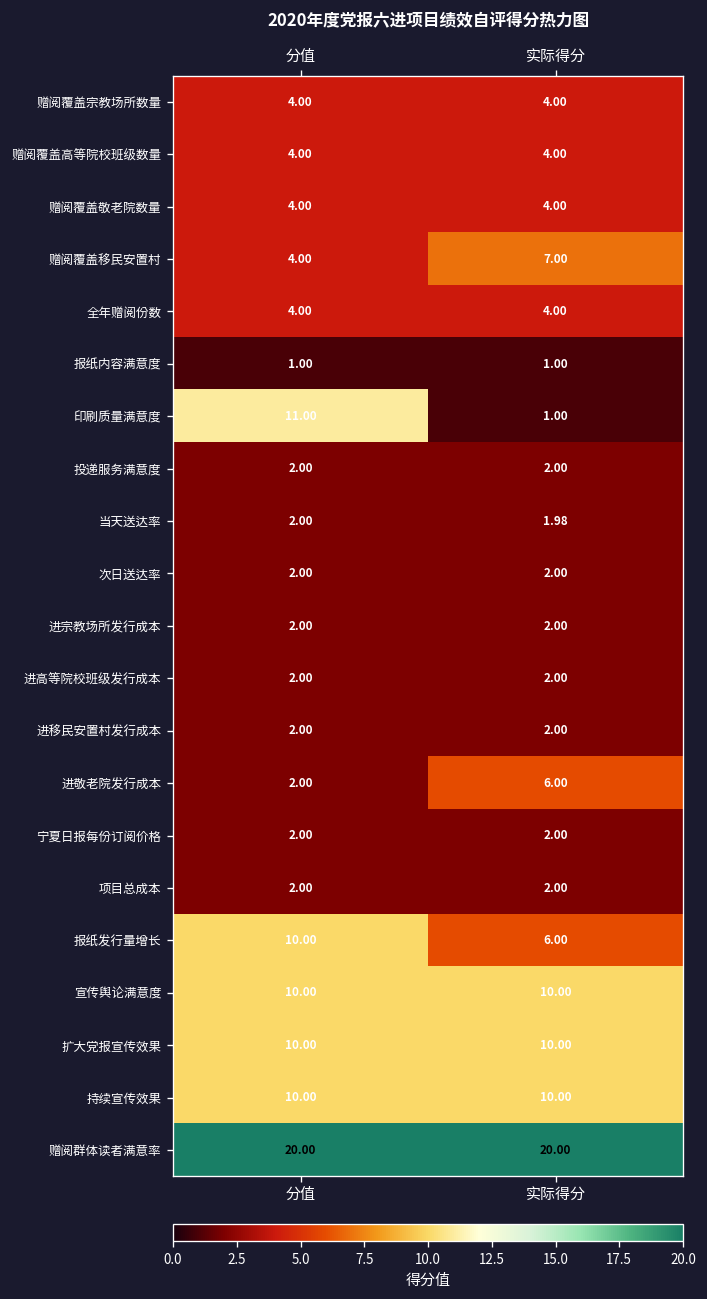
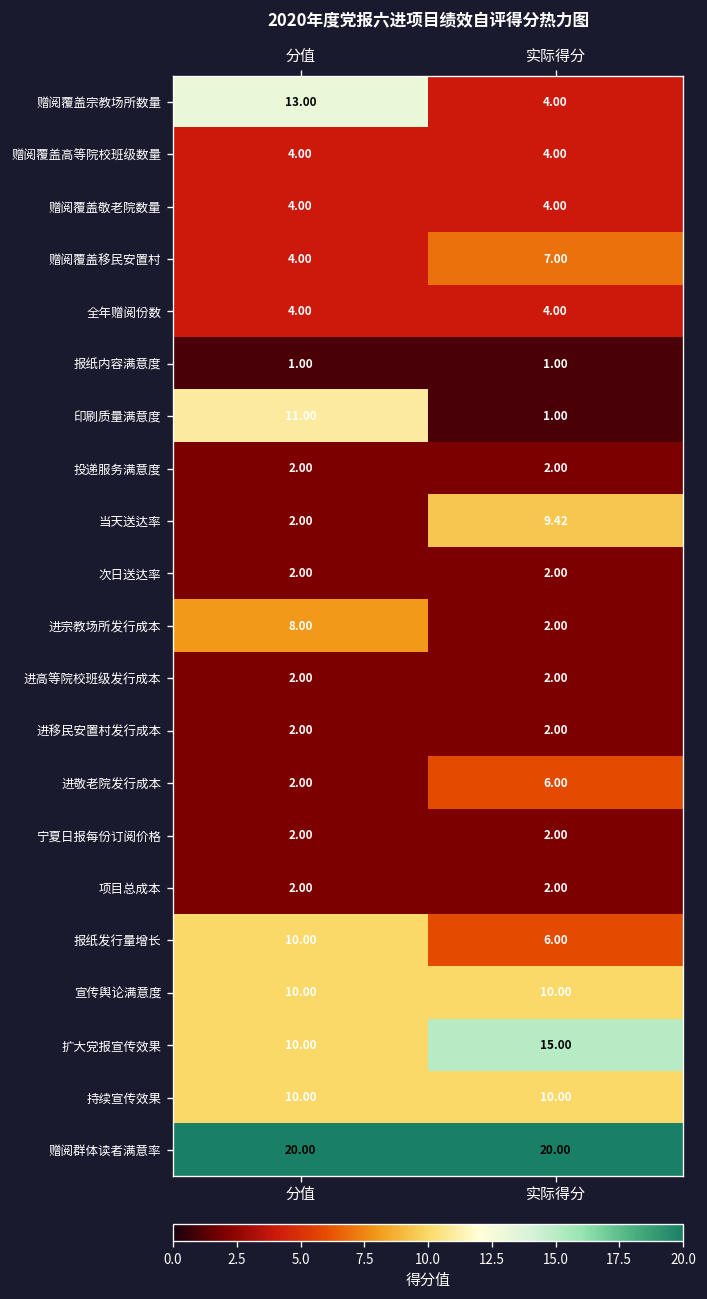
  {
    "赠阅覆盖宗教场所数量": {
-     "分值": 4.00,
+     "分值": 13.00,
      "实际得分": 4.00
    },
    "赠阅覆盖高等院校班级数量": {
      "分值": 4.00,
      "实际得分": 4.00
    },
    "赠阅覆盖敬老院数量": {
      "分值": 4.00,
      "实际得分": 4.00
    },
    "赠阅覆盖移民安置村": {
      "分值": 4.00,
      "实际得分": 7.00
    },
    "全年赠阅份数": {
      "分值": 4.00,
      "实际得分": 4.00
    },
    "报纸内容满意度": {
      "分值": 1.00,
      "实际得分": 1.00
    },
    "印刷质量满意度": {
      "分值": 11.00,
      "实际得分": 1.00
    },
    "投递服务满意度": {
      "分值": 2.00,
      "实际得分": 2.00
    },
    "当天送达率": {
      "分值": 2.00,
-     "实际得分": 1.98
+     "实际得分": 9.42
    },
    "次日送达率": {
      "分值": 2.00,
      "实际得分": 2.00
    },
    "进宗教场所发行成本": {
-     "分值": 2.00,
+     "分值": 8.00,
      "实际得分": 2.00
    },
    "进高等院校班级发行成本": {
      "分值": 2.00,
      "实际得分": 2.00
    },
    "进移民安置村发行成本": {
      "分值": 2.00,
      "实际得分": 2.00
    },
    "进敬老院发行成本": {
      "分值": 2.00,
      "实际得分": 6.00
    },
    "宁夏日报每份订阅价格": {
      "分值": 2.00,
      "实际得分": 2.00
    },
    "项目总成本": {
      "分值": 2.00,
      "实际得分": 2.00
    },
    "报纸发行量增长": {
      "分值": 10.00,
      "实际得分": 6.00
    },
    "宣传舆论满意度": {
      "分值": 10.00,
      "实际得分": 10.00
    },
    "扩大党报宣传效果": {
      "分值": 10.00,
-     "实际得分": 10.00
+     "实际得分": 15.00
    },
    "持续宣传效果": {
      "分值": 10.00,
      "实际得分": 10.00
    },
    "赠阅群体读者满意率": {
      "分值": 20.00,
      "实际得分": 20.00
    }
  }
